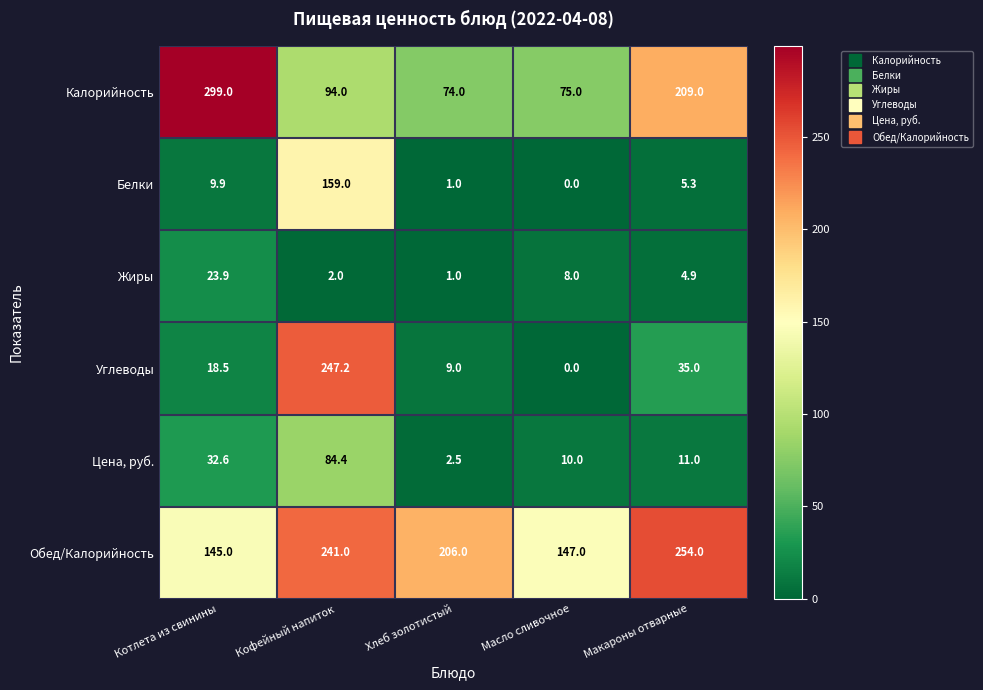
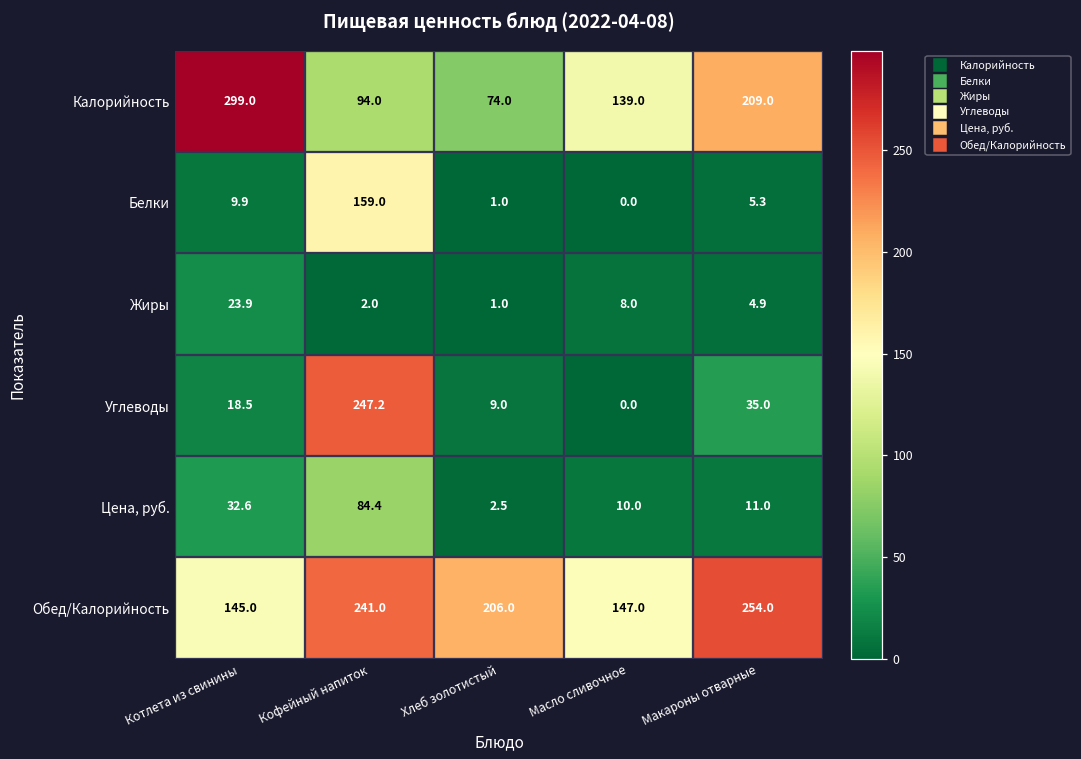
  {
    "Калорийность": {
      "Котлета из свинины": 299.0,
      "Кофейный напиток": 94.0,
      "Хлеб золотистый": 74.0,
-     "Масло сливочное": 75.0,
+     "Масло сливочное": 139.0,
      "Макароны отварные": 209.0
    },
    "Белки": {
      "Котлета из свинины": 9.9,
      "Кофейный напиток": 159.0,
      "Хлеб золотистый": 1.0,
      "Масло сливочное": 0.0,
      "Макароны отварные": 5.3
    },
    "Жиры": {
      "Котлета из свинины": 23.9,
      "Кофейный напиток": 2.0,
      "Хлеб золотистый": 1.0,
      "Масло сливочное": 8.0,
      "Макароны отварные": 4.9
    },
    "Углеводы": {
      "Котлета из свинины": 18.5,
      "Кофейный напиток": 247.2,
      "Хлеб золотистый": 9.0,
      "Масло сливочное": 0.0,
      "Макароны отварные": 35.0
    },
    "Цена, руб.": {
      "Котлета из свинины": 32.6,
      "Кофейный напиток": 84.4,
      "Хлеб золотистый": 2.5,
      "Масло сливочное": 10.0,
      "Макароны отварные": 11.0
    },
    "Обед/Калорийность": {
      "Котлета из свинины": 145.0,
      "Кофейный напиток": 241.0,
      "Хлеб золотистый": 206.0,
      "Масло сливочное": 147.0,
      "Макароны отварные": 254.0
    }
  }
